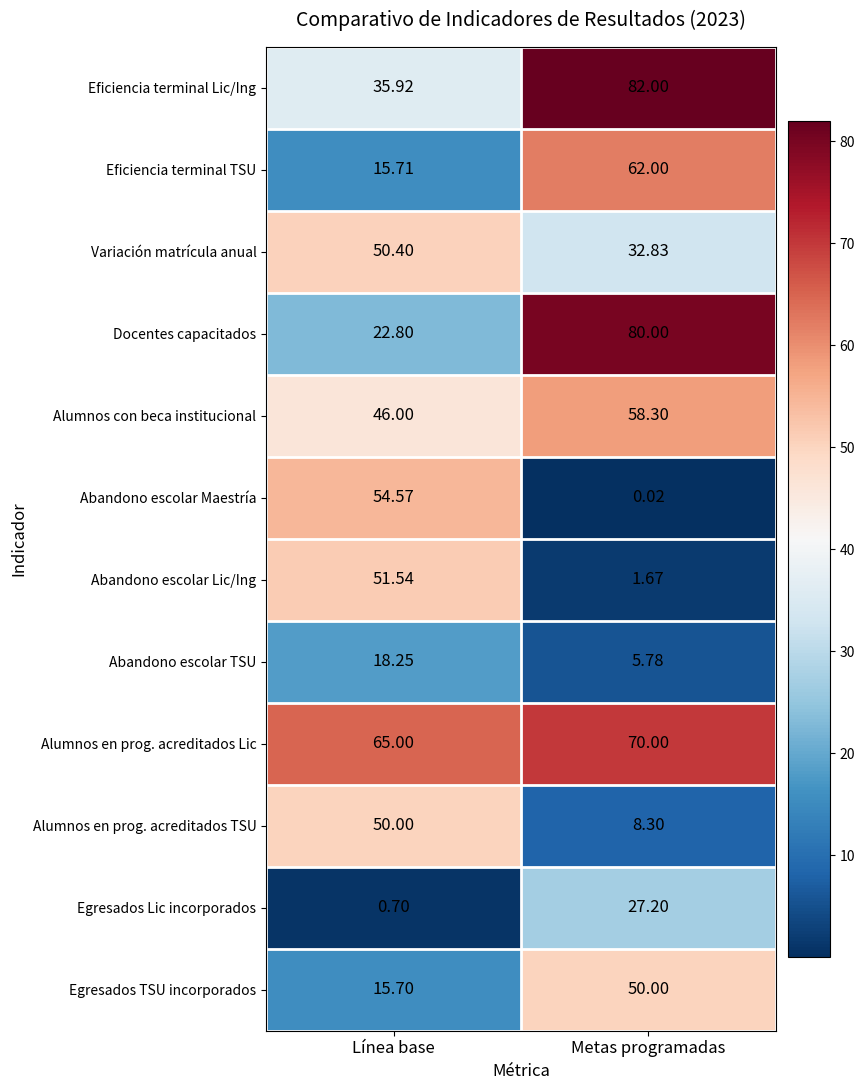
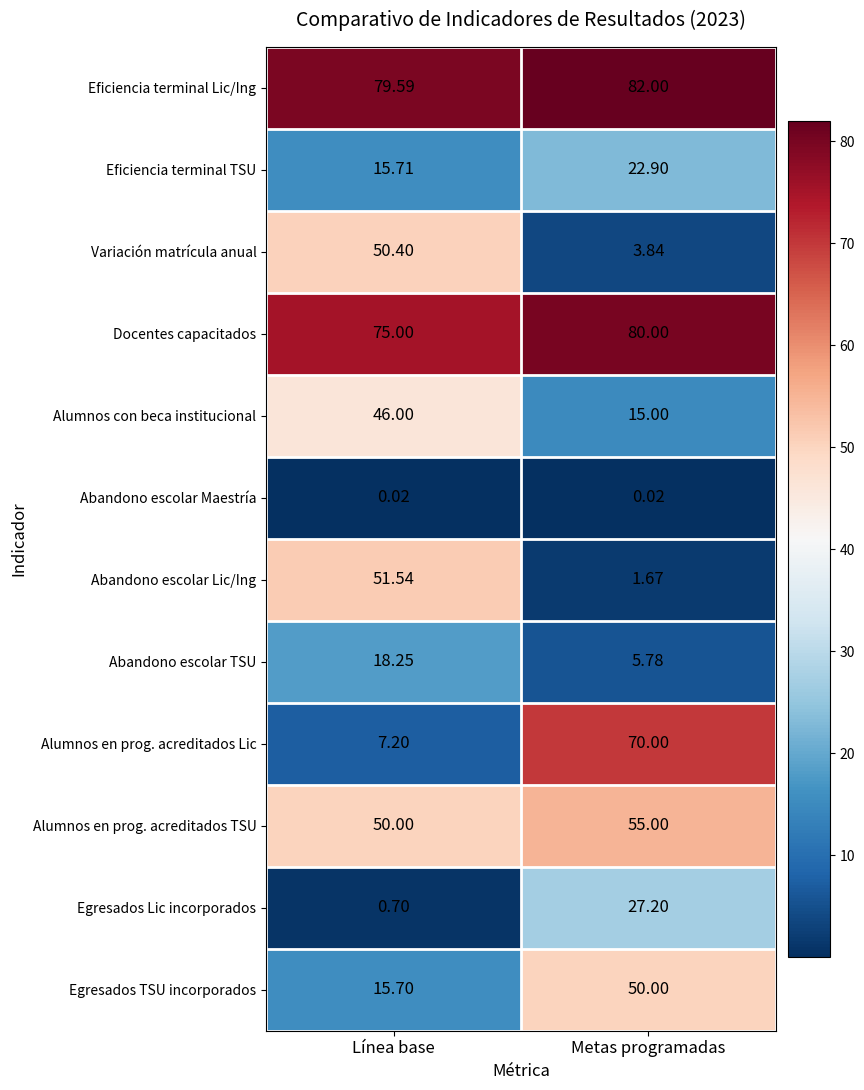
  {
    "Eficiencia terminal Lic/Ing": {
-     "Línea base": 35.92,
+     "Línea base": 79.59,
      "Metas programadas": 82.00
    },
    "Eficiencia terminal TSU": {
      "Línea base": 15.71,
-     "Metas programadas": 62.00
+     "Metas programadas": 22.90
    },
    "Variación matrícula anual": {
      "Línea base": 50.40,
-     "Metas programadas": 32.83
+     "Metas programadas": 3.84
    },
    "Docentes capacitados": {
-     "Línea base": 22.80,
+     "Línea base": 75.00,
      "Metas programadas": 80.00
    },
    "Alumnos con beca institucional": {
      "Línea base": 46.00,
-     "Metas programadas": 58.30
+     "Metas programadas": 15.00
    },
    "Abandono escolar Maestría": {
-     "Línea base": 54.57,
+     "Línea base": 0.02,
      "Metas programadas": 0.02
    },
    "Abandono escolar Lic/Ing": {
      "Línea base": 51.54,
      "Metas programadas": 1.67
    },
    "Abandono escolar TSU": {
      "Línea base": 18.25,
      "Metas programadas": 5.78
    },
    "Alumnos en prog. acreditados Lic": {
-     "Línea base": 65.00,
+     "Línea base": 7.20,
      "Metas programadas": 70.00
    },
    "Alumnos en prog. acreditados TSU": {
      "Línea base": 50.00,
-     "Metas programadas": 8.30
+     "Metas programadas": 55.00
    },
    "Egresados Lic incorporados": {
      "Línea base": 0.70,
      "Metas programadas": 27.20
    },
    "Egresados TSU incorporados": {
      "Línea base": 15.70,
      "Metas programadas": 50.00
    }
  }
